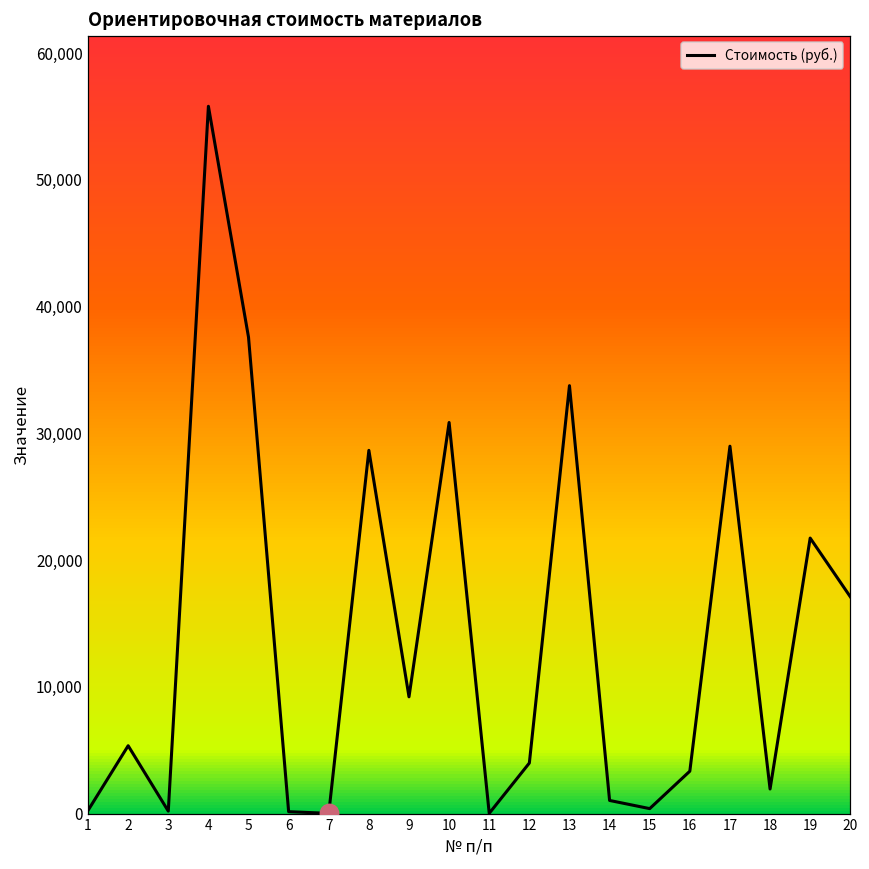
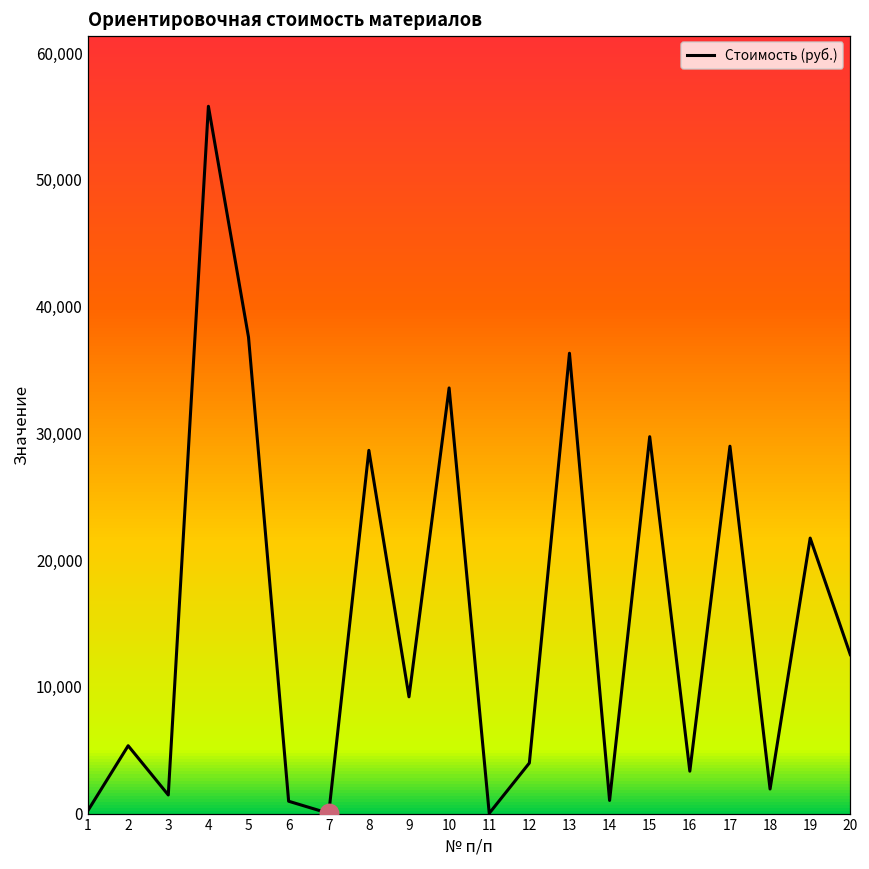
  {
    "Стоимость (руб.)": {
      "1": "200",
      "2": "5,400",
-     "3": "200",
+     "3": "1,500",
      "4": "55,800",
      "5": "37,600",
-     "6": "100",
+     "6": "1,000",
      "8": "28,700",
      "9": "9,200",
-     "10": "30,900",
+     "10": "33,600",
      "11": "0",
      "12": "4,000",
-     "13": "33,800",
+     "13": "36,300",
      "14": "1,000",
-     "15": "400",
+     "15": "29,700",
      "16": "3,300",
      "17": "29,000",
      "18": "1,900",
      "19": "21,700",
-     "20": "17,100"
+     "20": "12,500"
    }
  }
